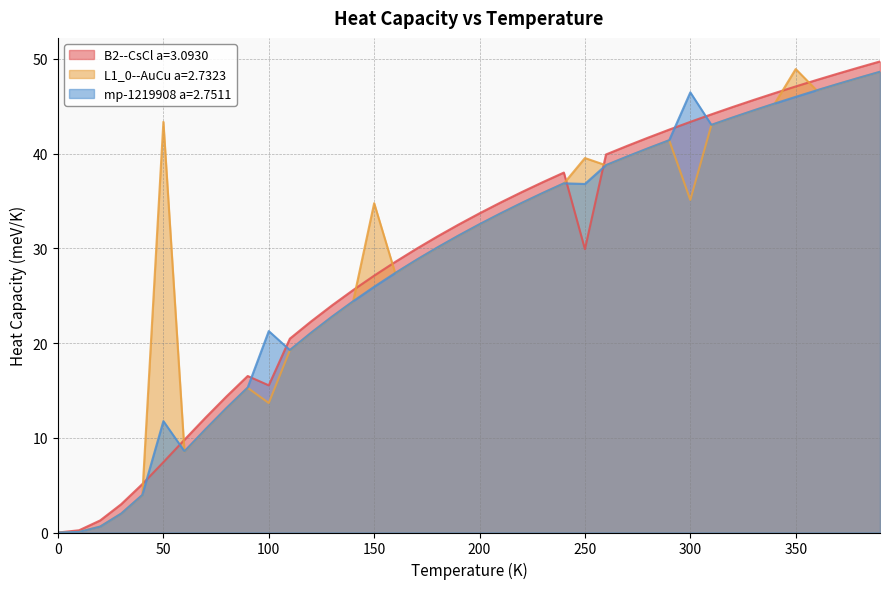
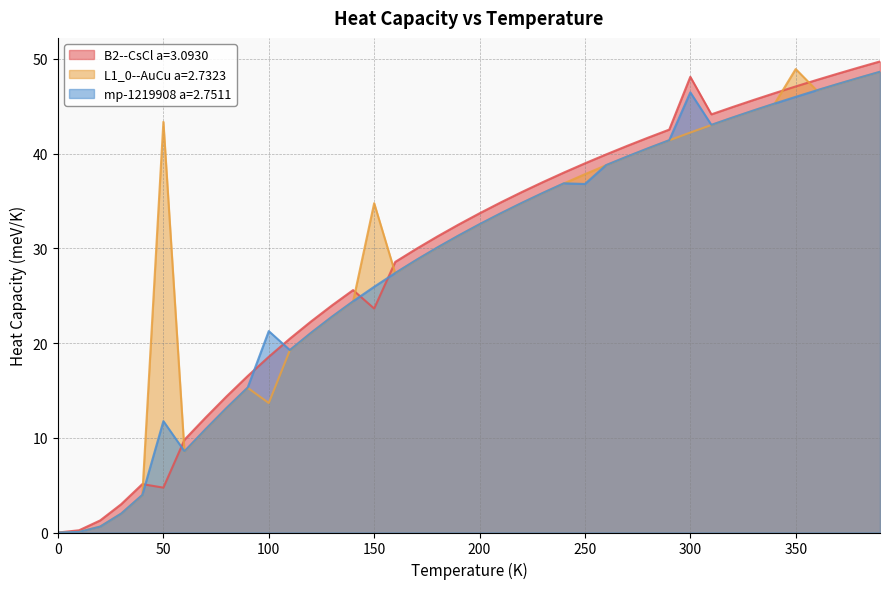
  {
    "B2--CsCl a=3.0930": {
-     "50": 7,
-     "100": 16,
-     "150": 27,
+     "50": 5,
+     "100": 19,
+     "150": 24,
      "200": 34,
-     "250": 30,
-     "300": 43,
+     "250": 39,
+     "300": 48,
      "350": 47
    },
    "L1_0--AuCu a=2.7323": {
      "50": 43,
      "100": 14,
      "150": 35,
-     "250": 40,
-     "300": 35,
+     "250": 38,
+     "300": 42,
      "350": 49
    },
    "mp-1219908 a=2.7511": {
      "50": 12,
      "100": 21,
      "150": 26,
      "250": 37,
      "300": 46,
      "350": 46
    }
  }
